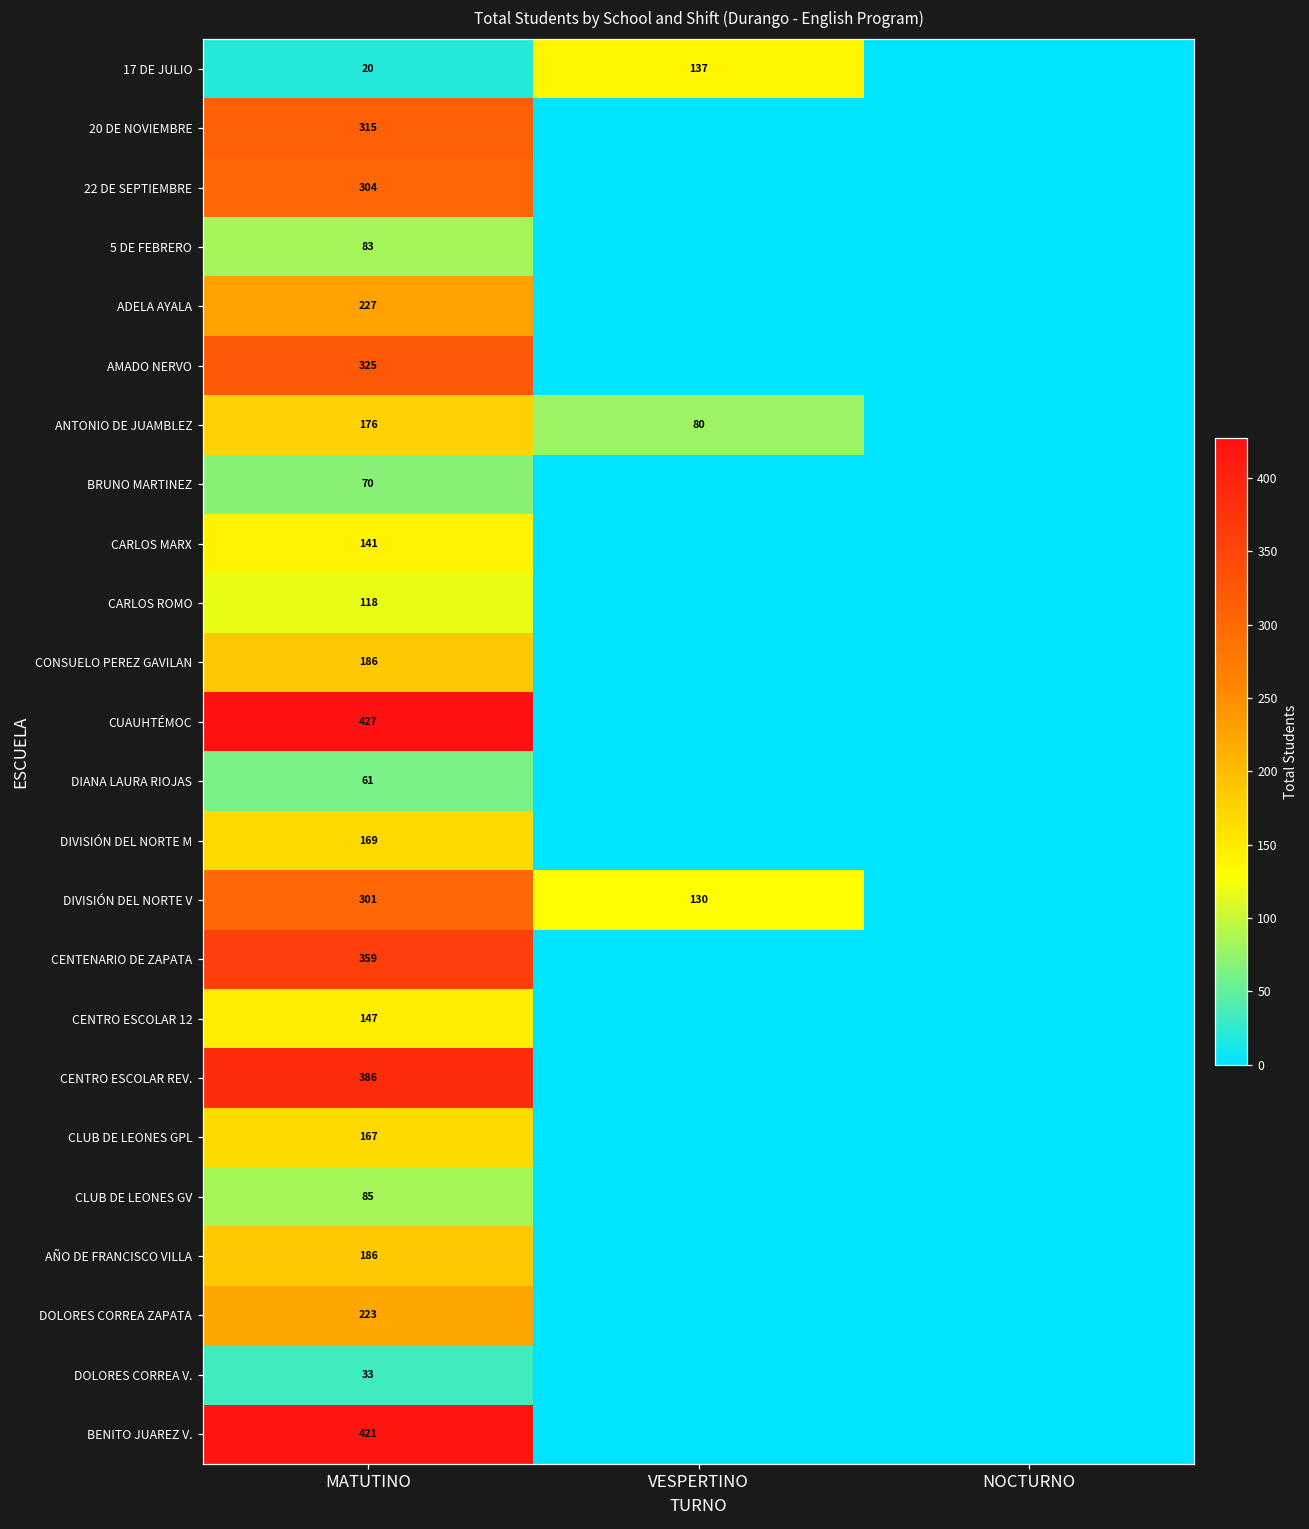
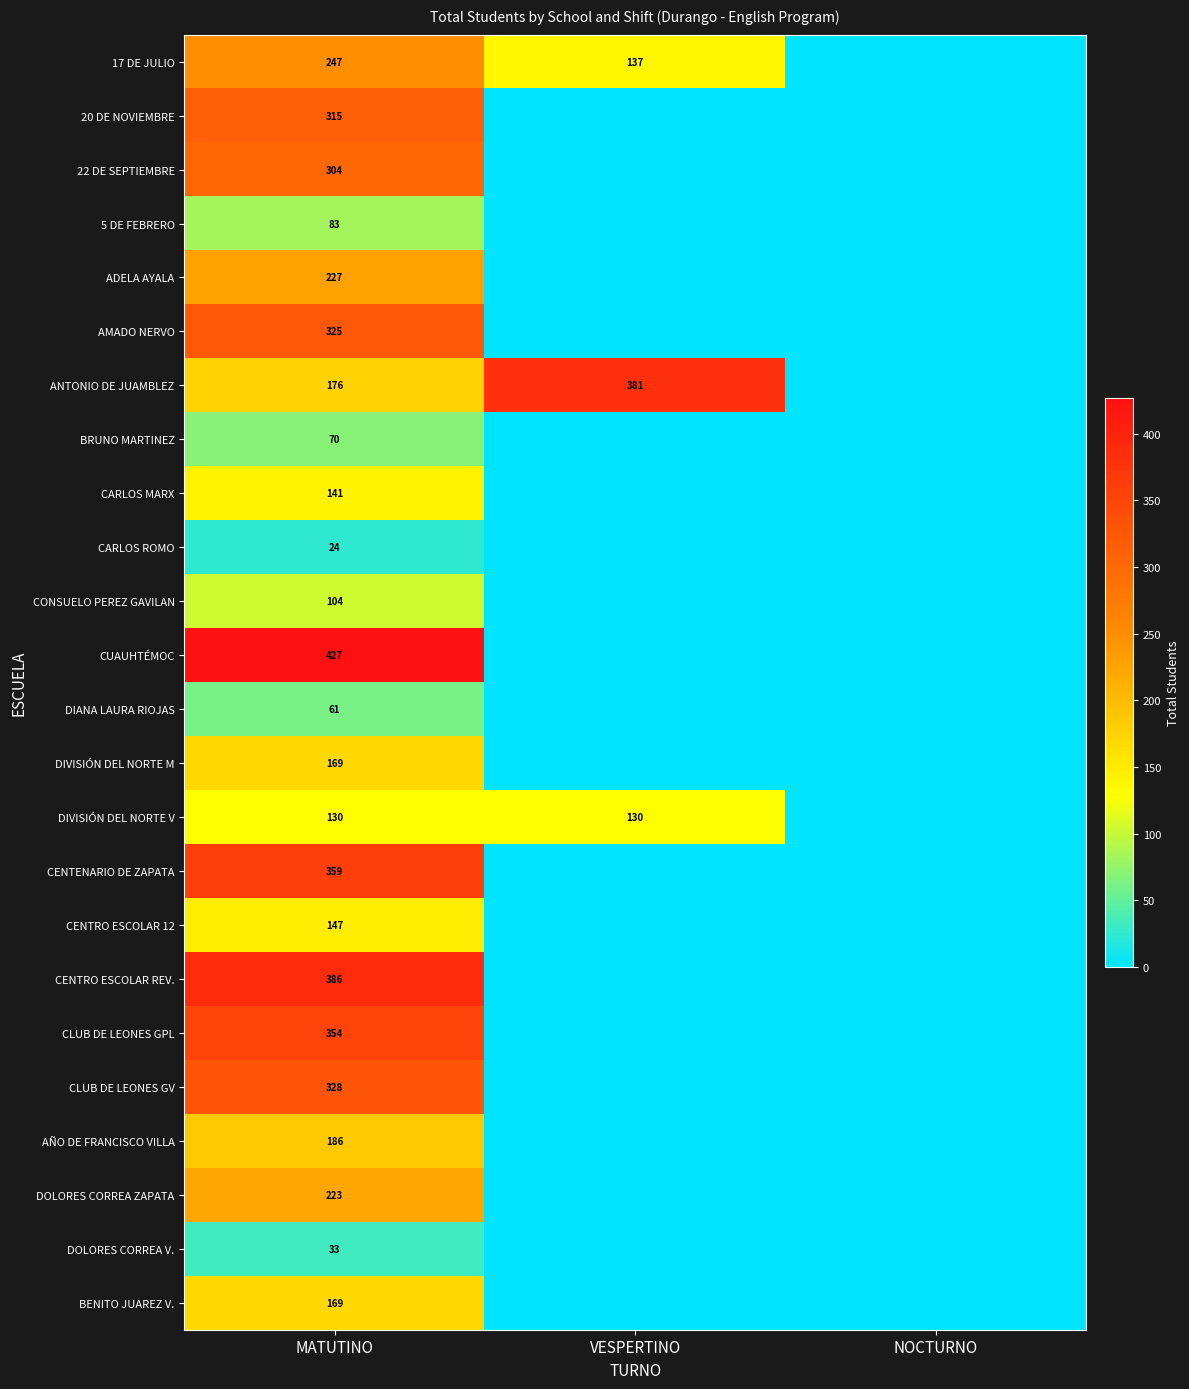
  {
    "17 DE JULIO": {
-     "MATUTINO": 20,
+     "MATUTINO": 247,
      "VESPERTINO": 137
    },
    "20 DE NOVIEMBRE": {
      "MATUTINO": 315
    },
    "22 DE SEPTIEMBRE": {
      "MATUTINO": 304
    },
    "5 DE FEBRERO": {
      "MATUTINO": 83
    },
    "ADELA AYALA": {
      "MATUTINO": 227
    },
    "AMADO NERVO": {
      "MATUTINO": 325
    },
    "ANTONIO DE JUAMBLEZ": {
      "MATUTINO": 176,
-     "VESPERTINO": 80
+     "VESPERTINO": 381
    },
    "BRUNO MARTINEZ": {
      "MATUTINO": 70
    },
    "CARLOS MARX": {
      "MATUTINO": 141
    },
    "CARLOS ROMO": {
-     "MATUTINO": 118
+     "MATUTINO": 24
    },
    "CONSUELO PEREZ GAVILAN": {
-     "MATUTINO": 186
+     "MATUTINO": 104
    },
    "CUAUHTÉMOC": {
      "MATUTINO": 427
    },
    "DIANA LAURA RIOJAS": {
      "MATUTINO": 61
    },
    "DIVISIÓN DEL NORTE M": {
      "MATUTINO": 169
    },
    "DIVISIÓN DEL NORTE V": {
-     "MATUTINO": 301,
+     "MATUTINO": 130,
      "VESPERTINO": 130
    },
    "CENTENARIO DE ZAPATA": {
      "MATUTINO": 359
    },
    "CENTRO ESCOLAR 12": {
      "MATUTINO": 147
    },
    "CENTRO ESCOLAR REV.": {
      "MATUTINO": 386
    },
    "CLUB DE LEONES GPL": {
-     "MATUTINO": 167
+     "MATUTINO": 354
    },
    "CLUB DE LEONES GV": {
-     "MATUTINO": 85
+     "MATUTINO": 328
    },
    "AÑO DE FRANCISCO VILLA": {
      "MATUTINO": 186
    },
    "DOLORES CORREA ZAPATA": {
      "MATUTINO": 223
    },
    "DOLORES CORREA V.": {
      "MATUTINO": 33
    },
    "BENITO JUAREZ V.": {
-     "MATUTINO": 421
+     "MATUTINO": 169
    }
  }
